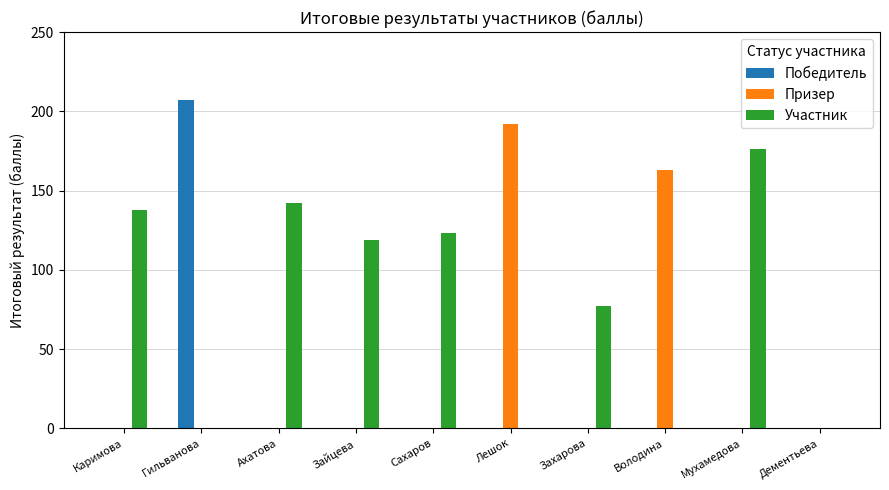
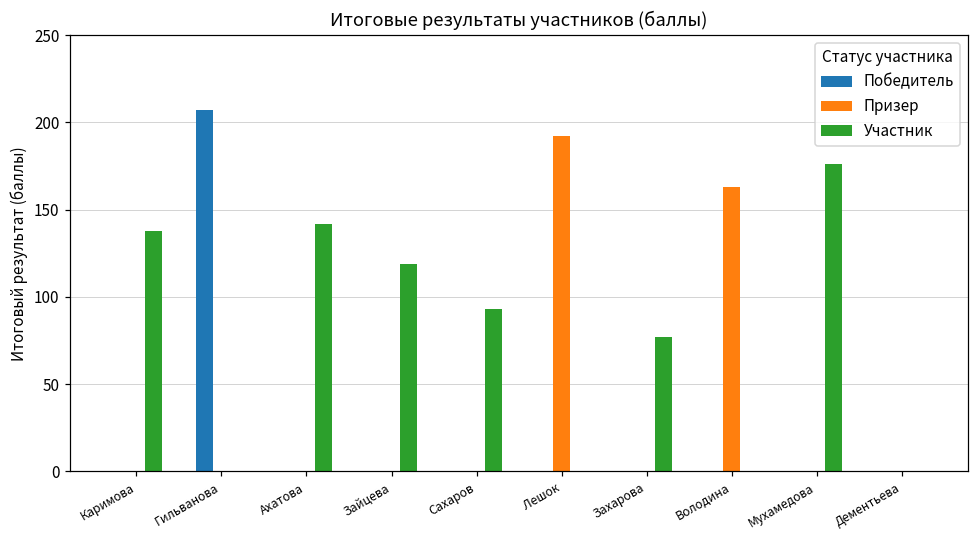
  {
    "Победитель": {
      "Каримова": 0,
      "Гильванова": 207,
      "Ахатова": 0,
      "Зайцева": 0,
      "Сахаров": 0,
      "Лешок": 0,
      "Захарова": 0,
      "Володина": 0,
      "Мухамедова": 0,
      "Дементьева": 0
    },
    "Призер": {
      "Каримова": 0,
      "Гильванова": 0,
      "Ахатова": 0,
      "Зайцева": 0,
      "Сахаров": 0,
      "Лешок": 192,
      "Захарова": 0,
      "Володина": 163,
      "Мухамедова": 0,
      "Дементьева": 0
    },
    "Участник": {
      "Каримова": 138,
      "Гильванова": 0,
      "Ахатова": 142,
      "Зайцева": 119,
-     "Сахаров": 123,
+     "Сахаров": 93,
      "Лешок": 0,
      "Захарова": 77,
      "Володина": 0,
      "Мухамедова": 176,
      "Дементьева": 0
    }
  }
